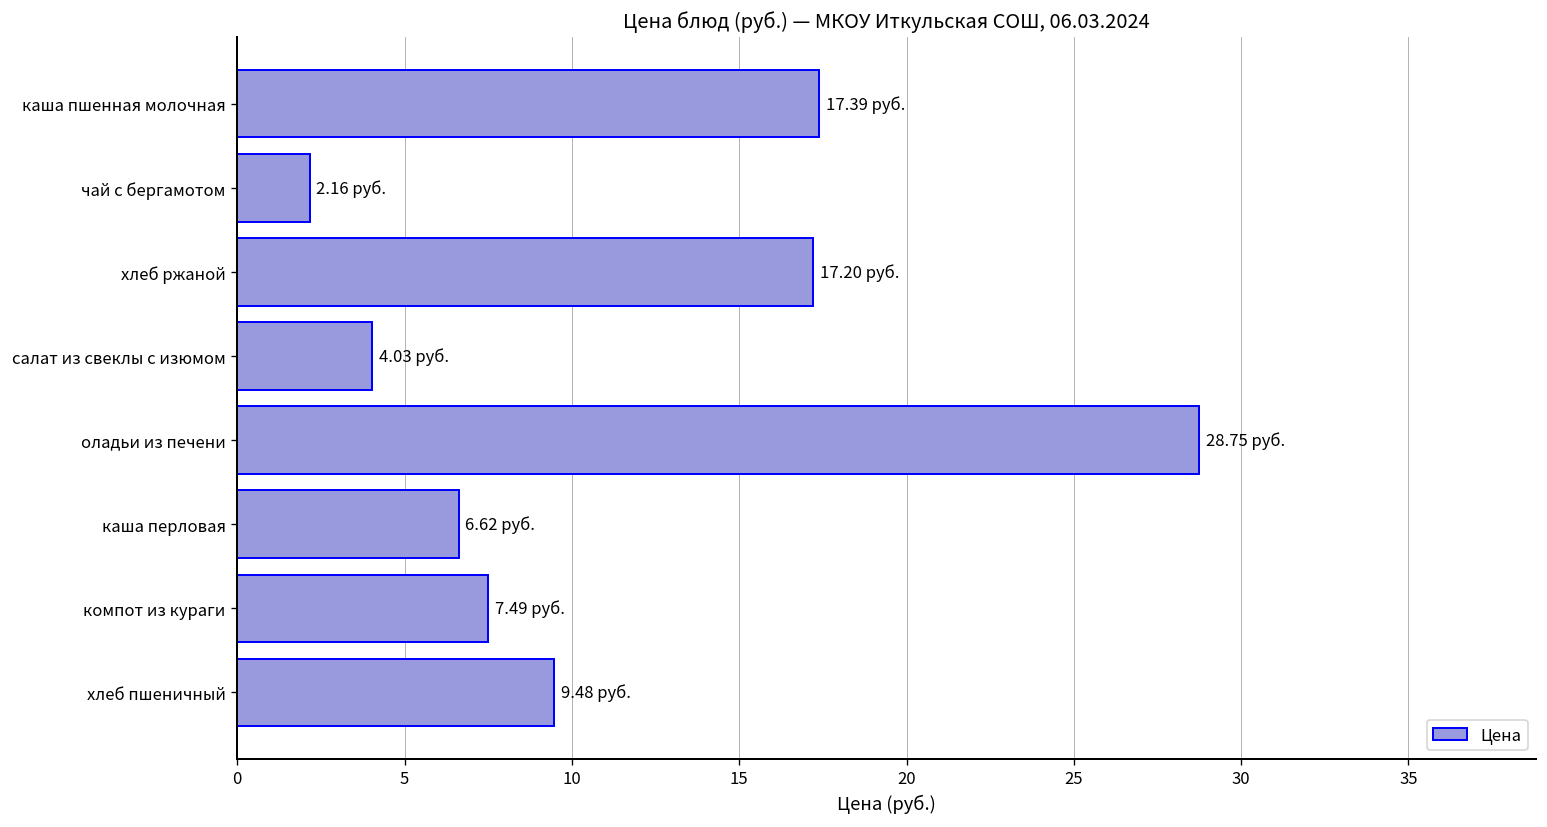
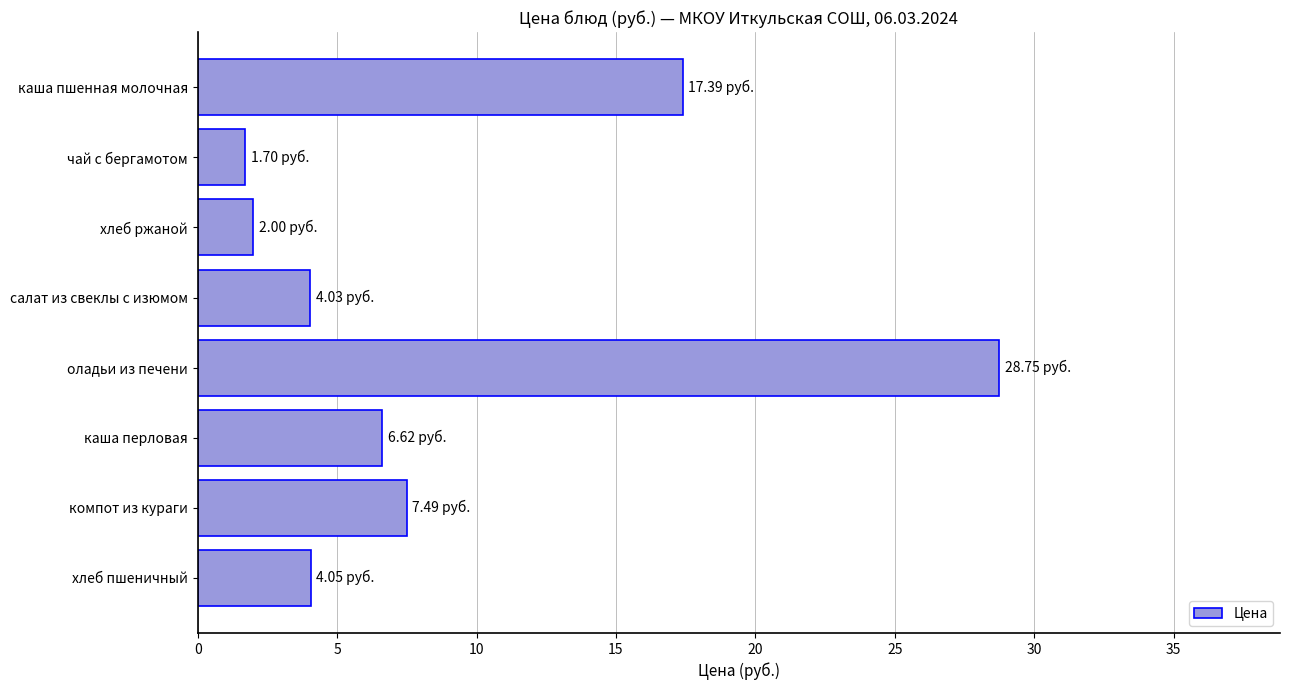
  {
    "каша пшенная молочная": 17.39,
-   "чай с бергамотом": 2.16,
-   "хлеб ржаной": 17.20,
+   "чай с бергамотом": 1.70,
+   "хлеб ржаной": 2.00,
    "салат из свеклы с изюмом": 4.03,
    "оладьи из печени": 28.75,
    "каша перловая": 6.62,
    "компот из кураги": 7.49,
-   "хлеб пшеничный": 9.48
+   "хлеб пшеничный": 4.05
  }
